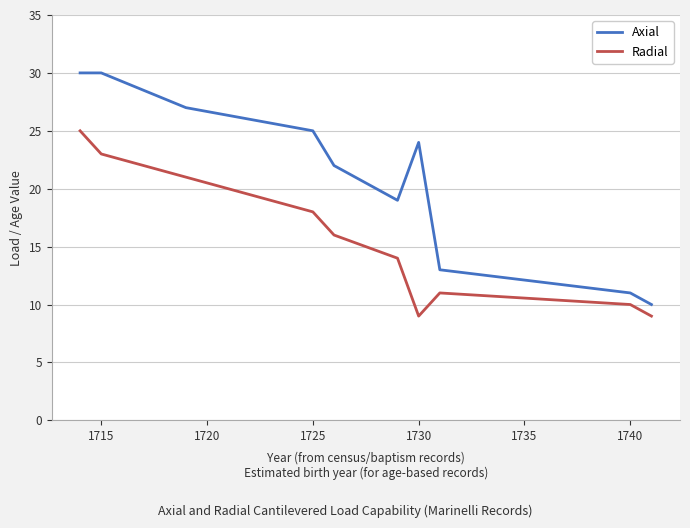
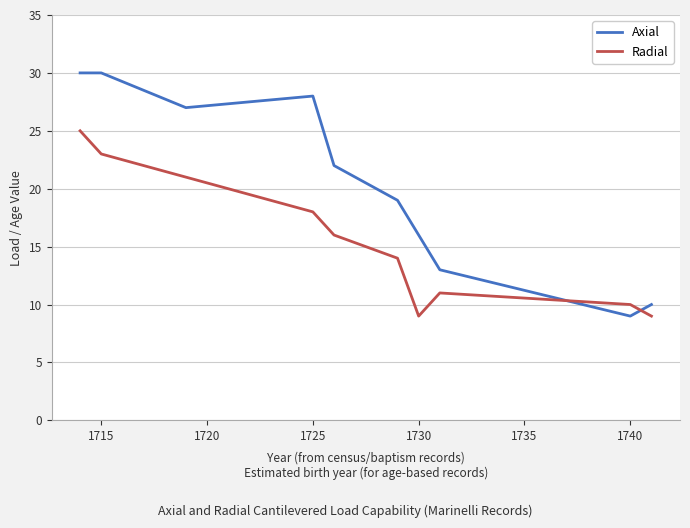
  {
    "Axial": {
      "1715": 30,
-     "1725": 25,
-     "1730": 24,
-     "1740": 11
+     "1725": 28,
+     "1730": 16,
+     "1740": 9
    },
    "Radial": {
      "1715": 23,
      "1725": 18,
      "1730": 9,
      "1740": 10
    }
  }
